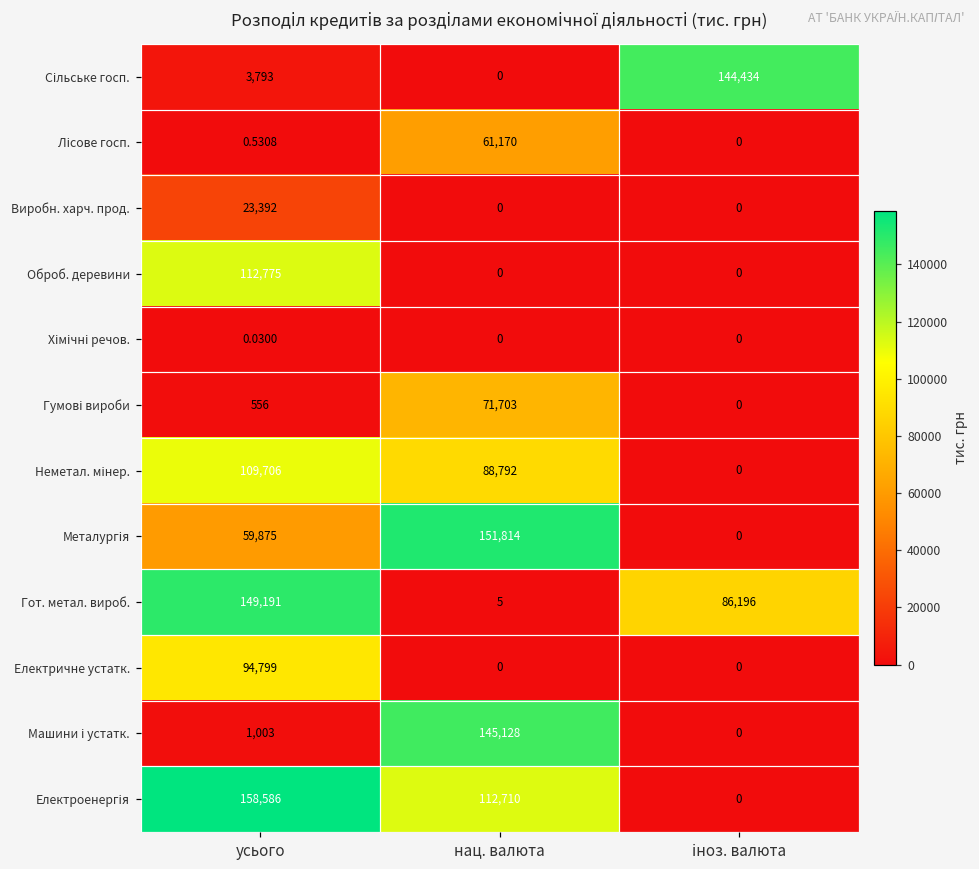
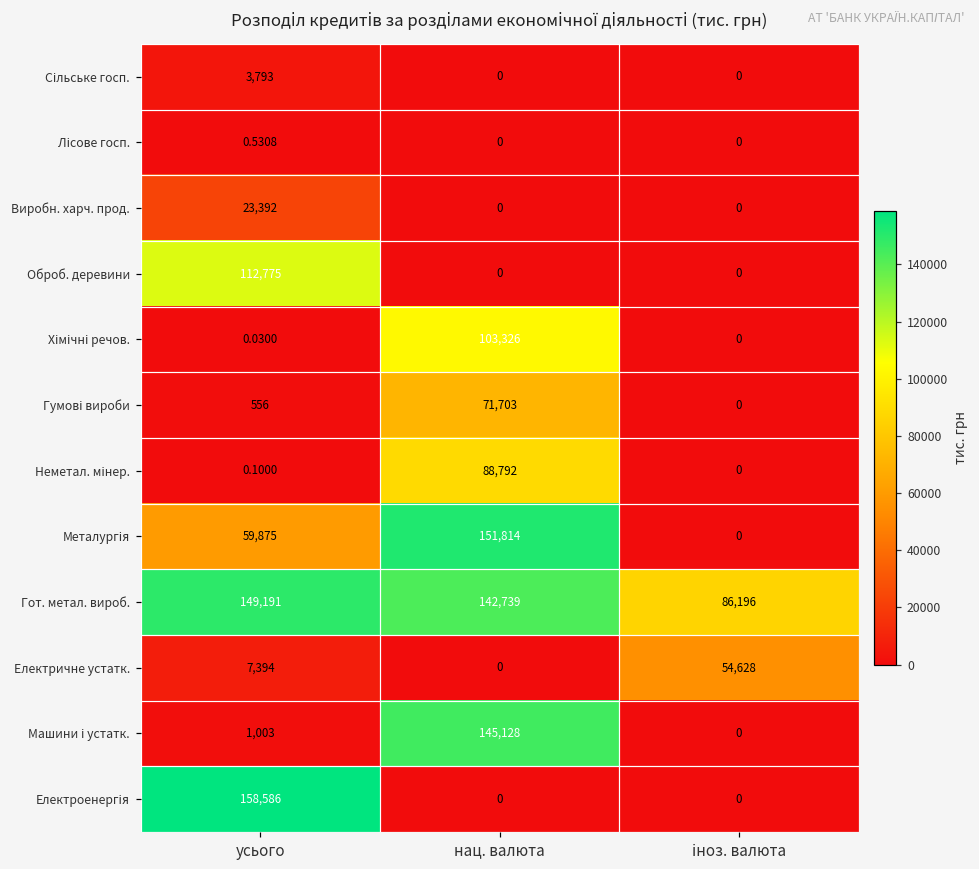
  {
    "Сільське госп.": {
      "усього": "3,793",
      "нац. валюта": "0",
-     "іноз. валюта": "144,434"
+     "іноз. валюта": "0"
    },
    "Лісове госп.": {
      "усього": "0.5308",
-     "нац. валюта": "61,170",
+     "нац. валюта": "0",
      "іноз. валюта": "0"
    },
    "Виробн. харч. прод.": {
      "усього": "23,392",
      "нац. валюта": "0",
      "іноз. валюта": "0"
    },
    "Оброб. деревини": {
      "усього": "112,775",
      "нац. валюта": "0",
      "іноз. валюта": "0"
    },
    "Хімічні речов.": {
      "усього": "0.0300",
-     "нац. валюта": "0",
+     "нац. валюта": "103,326",
      "іноз. валюта": "0"
    },
    "Гумові вироби": {
      "усього": "556",
      "нац. валюта": "71,703",
      "іноз. валюта": "0"
    },
    "Неметал. мінер.": {
-     "усього": "109,706",
+     "усього": "0.1000",
      "нац. валюта": "88,792",
      "іноз. валюта": "0"
    },
    "Металургія": {
      "усього": "59,875",
      "нац. валюта": "151,814",
      "іноз. валюта": "0"
    },
    "Гот. метал. вироб.": {
      "усього": "149,191",
-     "нац. валюта": "5",
+     "нац. валюта": "142,739",
      "іноз. валюта": "86,196"
    },
    "Електричне устатк.": {
-     "усього": "94,799",
+     "усього": "7,394",
      "нац. валюта": "0",
-     "іноз. валюта": "0"
+     "іноз. валюта": "54,628"
    },
    "Машини і устатк.": {
      "усього": "1,003",
      "нац. валюта": "145,128",
      "іноз. валюта": "0"
    },
    "Електроенергія": {
      "усього": "158,586",
-     "нац. валюта": "112,710",
+     "нац. валюта": "0",
      "іноз. валюта": "0"
    }
  }
